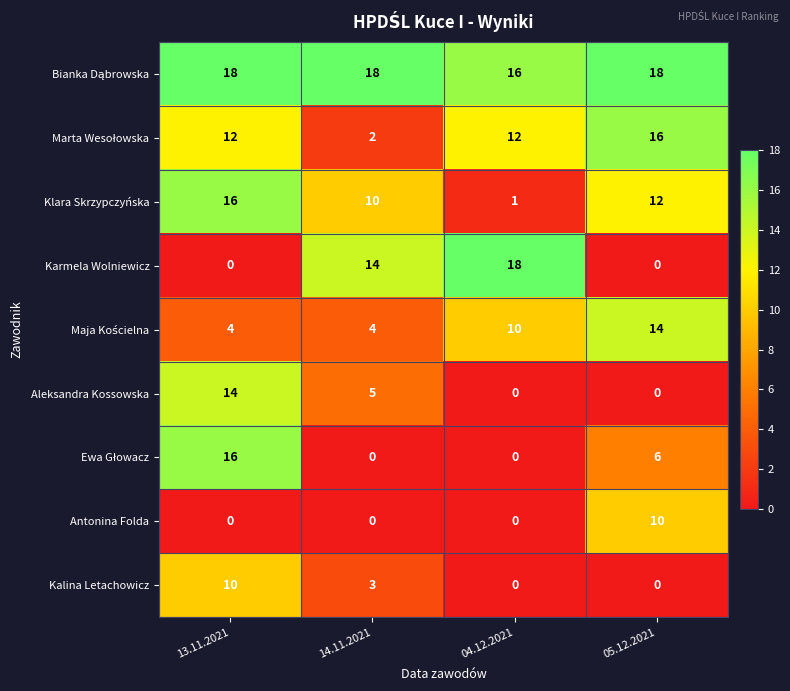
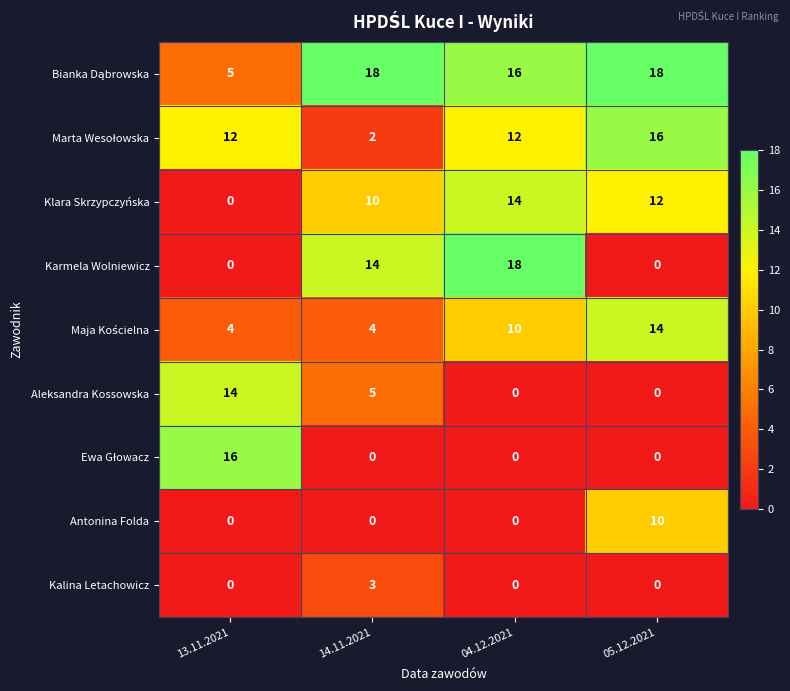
  {
    "Bianka Dąbrowska": {
-     "13.11.2021": 18,
+     "13.11.2021": 5,
      "14.11.2021": 18,
      "04.12.2021": 16,
      "05.12.2021": 18
    },
    "Marta Wesołowska": {
      "13.11.2021": 12,
      "14.11.2021": 2,
      "04.12.2021": 12,
      "05.12.2021": 16
    },
    "Klara Skrzypczyńska": {
-     "13.11.2021": 16,
+     "13.11.2021": 0,
      "14.11.2021": 10,
-     "04.12.2021": 1,
+     "04.12.2021": 14,
      "05.12.2021": 12
    },
    "Karmela Wolniewicz": {
      "13.11.2021": 0,
      "14.11.2021": 14,
      "04.12.2021": 18,
      "05.12.2021": 0
    },
    "Maja Kościelna": {
      "13.11.2021": 4,
      "14.11.2021": 4,
      "04.12.2021": 10,
      "05.12.2021": 14
    },
    "Aleksandra Kossowska": {
      "13.11.2021": 14,
      "14.11.2021": 5,
      "04.12.2021": 0,
      "05.12.2021": 0
    },
    "Ewa Głowacz": {
      "13.11.2021": 16,
      "14.11.2021": 0,
      "04.12.2021": 0,
-     "05.12.2021": 6
+     "05.12.2021": 0
    },
    "Antonina Folda": {
      "13.11.2021": 0,
      "14.11.2021": 0,
      "04.12.2021": 0,
      "05.12.2021": 10
    },
    "Kalina Letachowicz": {
-     "13.11.2021": 10,
+     "13.11.2021": 0,
      "14.11.2021": 3,
      "04.12.2021": 0,
      "05.12.2021": 0
    }
  }
